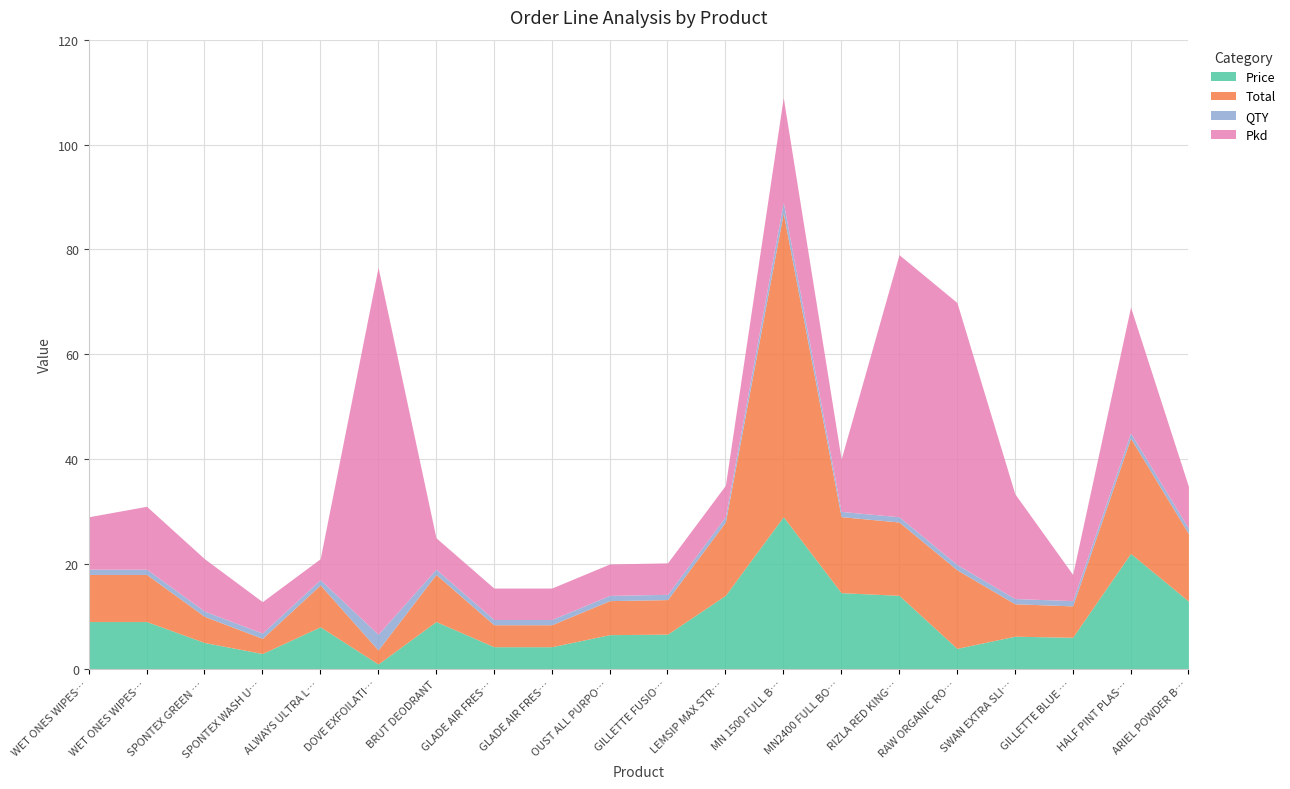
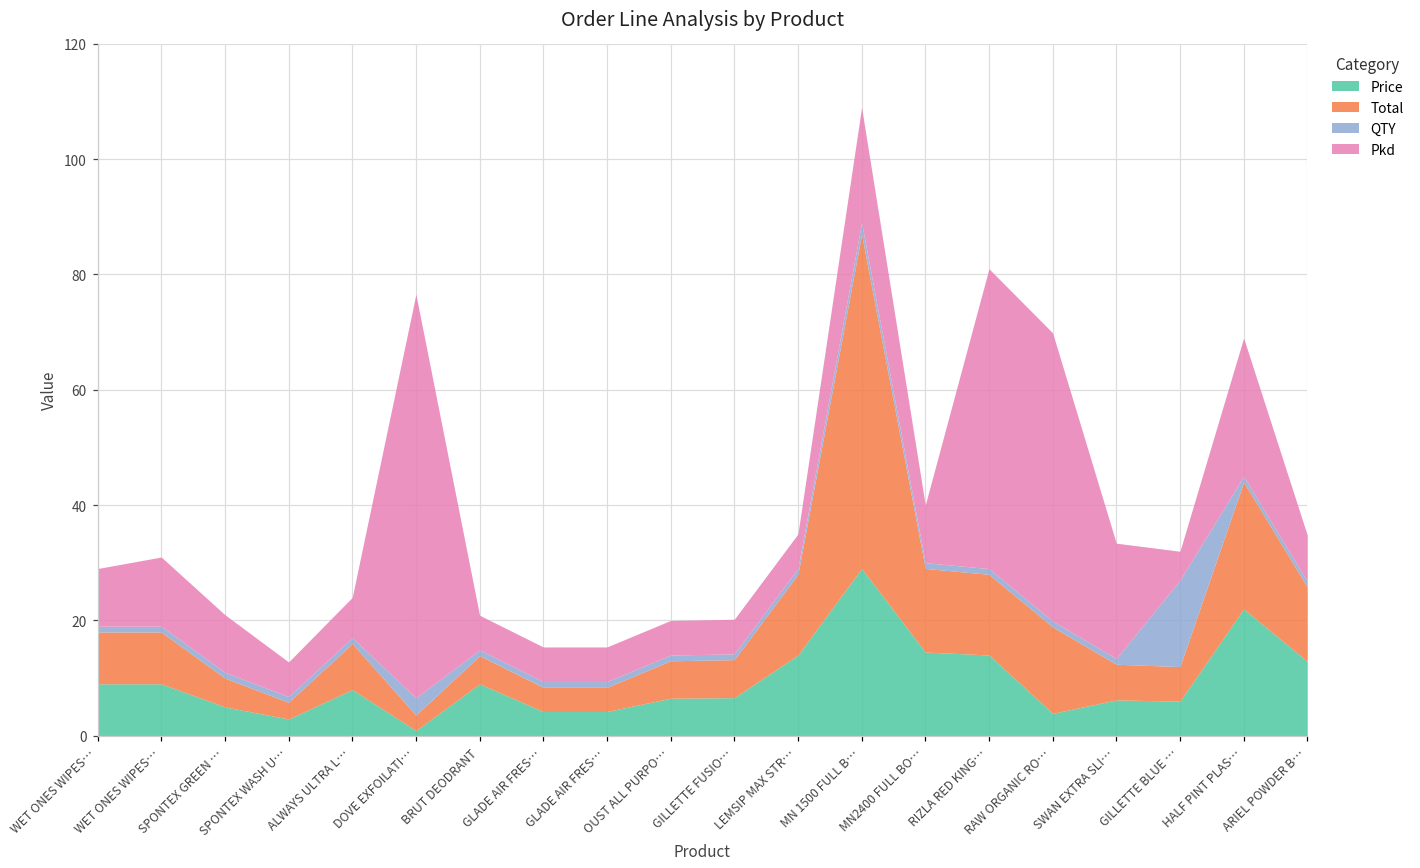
  {
    "Price": {
      "SPONTEX GREEN …": 5,
      "SPONTEX WASH U…": 3,
      "ALWAYS ULTRA L…": 8,
      "DOVE EXFOILATI…": 1,
      "BRUT DEODRANT": 9,
      "OUST ALL PURPO…": 6,
      "GILLETTE FUSIO…": 7,
      "LEMSIP MAX STR…": 14,
      "MN 1500 FULL B…": 29,
      "MN2400 FULL BO…": 15,
      "RIZLA RED KING…": 14,
      "RAW ORGANIC RO…": 4,
      "SWAN EXTRA SLI…": 6,
      "GILLETTE BLUE …": 6,
      "HALF PINT PLAS…": 22,
      "ARIEL POWDER B…": 13
    },
    "Total": {
      "SPONTEX GREEN …": 5,
      "SPONTEX WASH U…": 3,
      "ALWAYS ULTRA L…": 8,
      "DOVE EXFOILATI…": 3,
-     "BRUT DEODRANT": 9,
+     "BRUT DEODRANT": 5,
      "OUST ALL PURPO…": 6,
      "GILLETTE FUSIO…": 7,
      "LEMSIP MAX STR…": 14,
      "MN 1500 FULL B…": 58,
      "MN2400 FULL BO…": 15,
      "RIZLA RED KING…": 14,
      "RAW ORGANIC RO…": 15,
      "SWAN EXTRA SLI…": 6,
      "GILLETTE BLUE …": 6,
      "HALF PINT PLAS…": 22,
      "ARIEL POWDER B…": 13
    },
    "QTY": {
      "SPONTEX GREEN …": 1,
      "SPONTEX WASH U…": 1,
      "ALWAYS ULTRA L…": 1,
      "DOVE EXFOILATI…": 3,
      "BRUT DEODRANT": 1,
      "OUST ALL PURPO…": 1,
      "GILLETTE FUSIO…": 1,
      "LEMSIP MAX STR…": 1,
      "MN 1500 FULL B…": 2,
      "MN2400 FULL BO…": 1,
      "RIZLA RED KING…": 1,
      "RAW ORGANIC RO…": 1,
      "SWAN EXTRA SLI…": 1,
-     "GILLETTE BLUE …": 1,
+     "GILLETTE BLUE …": 15,
      "HALF PINT PLAS…": 1,
      "ARIEL POWDER B…": 1
    },
    "Pkd": {
      "SPONTEX GREEN …": 10,
      "SPONTEX WASH U…": 6,
-     "ALWAYS ULTRA L…": 4,
+     "ALWAYS ULTRA L…": 7,
      "DOVE EXFOILATI…": 70,
      "BRUT DEODRANT": 6,
      "OUST ALL PURPO…": 6,
      "GILLETTE FUSIO…": 6,
      "LEMSIP MAX STR…": 6,
      "MN 1500 FULL B…": 20,
      "MN2400 FULL BO…": 10,
-     "RIZLA RED KING…": 50,
+     "RIZLA RED KING…": 52,
      "RAW ORGANIC RO…": 50,
      "SWAN EXTRA SLI…": 20,
      "GILLETTE BLUE …": 5,
      "HALF PINT PLAS…": 24,
      "ARIEL POWDER B…": 8
    }
  }
